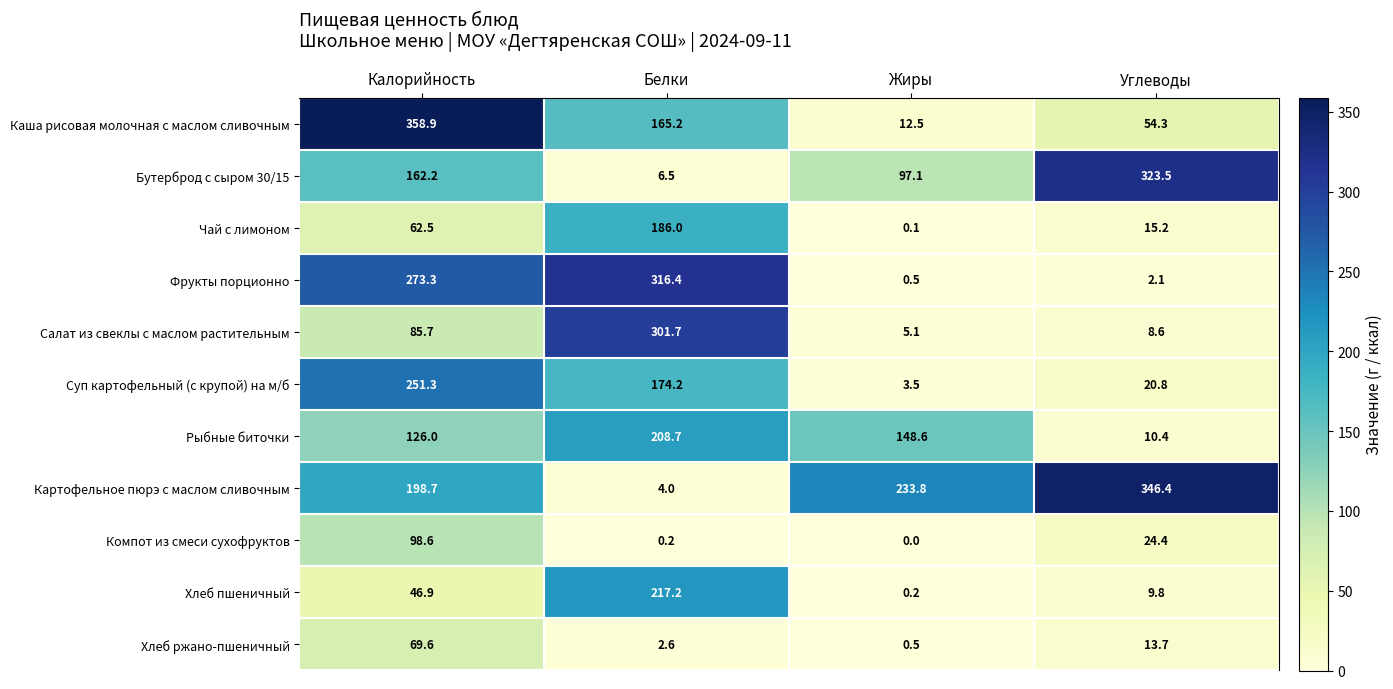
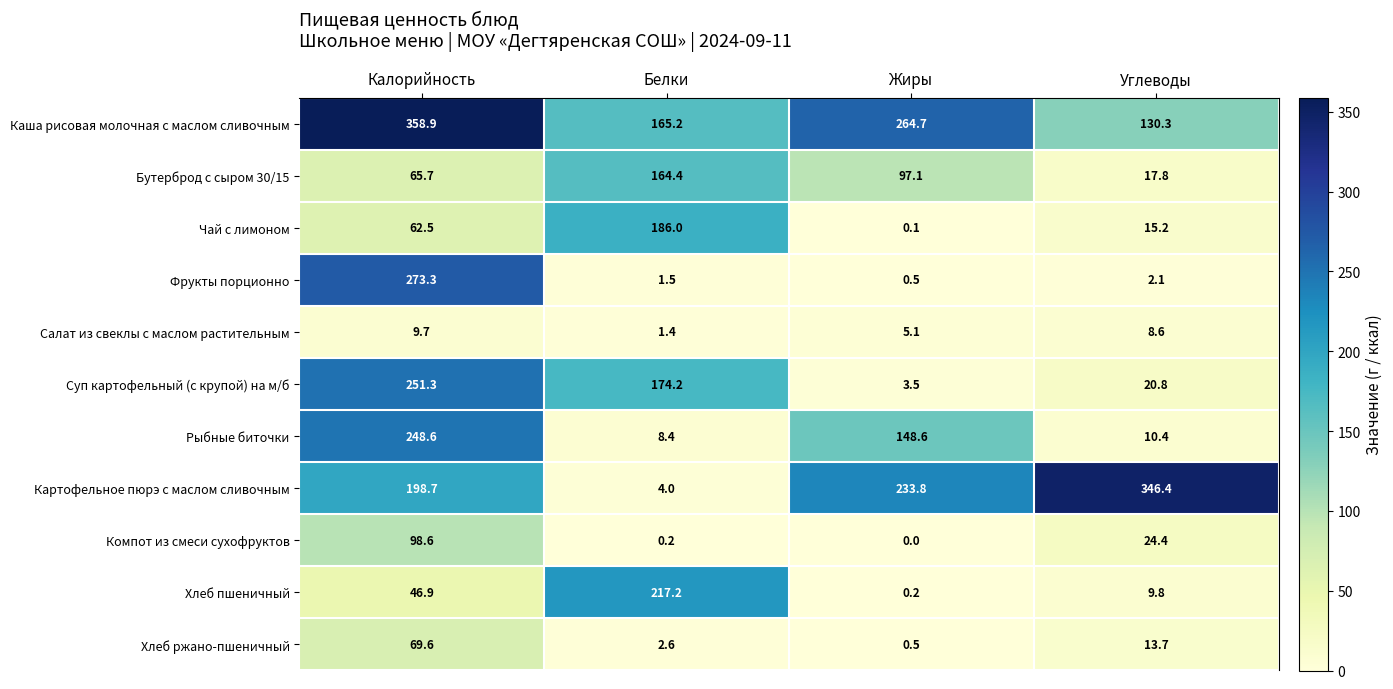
  {
    "Каша рисовая молочная с маслом сливочным": {
      "Калорийность": 358.9,
      "Белки": 165.2,
-     "Жиры": 12.5,
-     "Углеводы": 54.3
+     "Жиры": 264.7,
+     "Углеводы": 130.3
    },
    "Бутерброд с сыром 30/15": {
-     "Калорийность": 162.2,
-     "Белки": 6.5,
+     "Калорийность": 65.7,
+     "Белки": 164.4,
      "Жиры": 97.1,
-     "Углеводы": 323.5
+     "Углеводы": 17.8
    },
    "Чай с лимоном": {
      "Калорийность": 62.5,
      "Белки": 186.0,
      "Жиры": 0.1,
      "Углеводы": 15.2
    },
    "Фрукты порционно": {
      "Калорийность": 273.3,
-     "Белки": 316.4,
+     "Белки": 1.5,
      "Жиры": 0.5,
      "Углеводы": 2.1
    },
    "Салат из свеклы с маслом растительным": {
-     "Калорийность": 85.7,
-     "Белки": 301.7,
+     "Калорийность": 9.7,
+     "Белки": 1.4,
      "Жиры": 5.1,
      "Углеводы": 8.6
    },
    "Суп картофельный (с крупой) на м/б": {
      "Калорийность": 251.3,
      "Белки": 174.2,
      "Жиры": 3.5,
      "Углеводы": 20.8
    },
    "Рыбные биточки": {
-     "Калорийность": 126.0,
-     "Белки": 208.7,
+     "Калорийность": 248.6,
+     "Белки": 8.4,
      "Жиры": 148.6,
      "Углеводы": 10.4
    },
    "Картофельное пюрэ с маслом сливочным": {
      "Калорийность": 198.7,
      "Белки": 4.0,
      "Жиры": 233.8,
      "Углеводы": 346.4
    },
    "Компот из смеси сухофруктов": {
      "Калорийность": 98.6,
      "Белки": 0.2,
      "Жиры": 0.0,
      "Углеводы": 24.4
    },
    "Хлеб пшеничный": {
      "Калорийность": 46.9,
      "Белки": 217.2,
      "Жиры": 0.2,
      "Углеводы": 9.8
    },
    "Хлеб ржано-пшеничный": {
      "Калорийность": 69.6,
      "Белки": 2.6,
      "Жиры": 0.5,
      "Углеводы": 13.7
    }
  }
